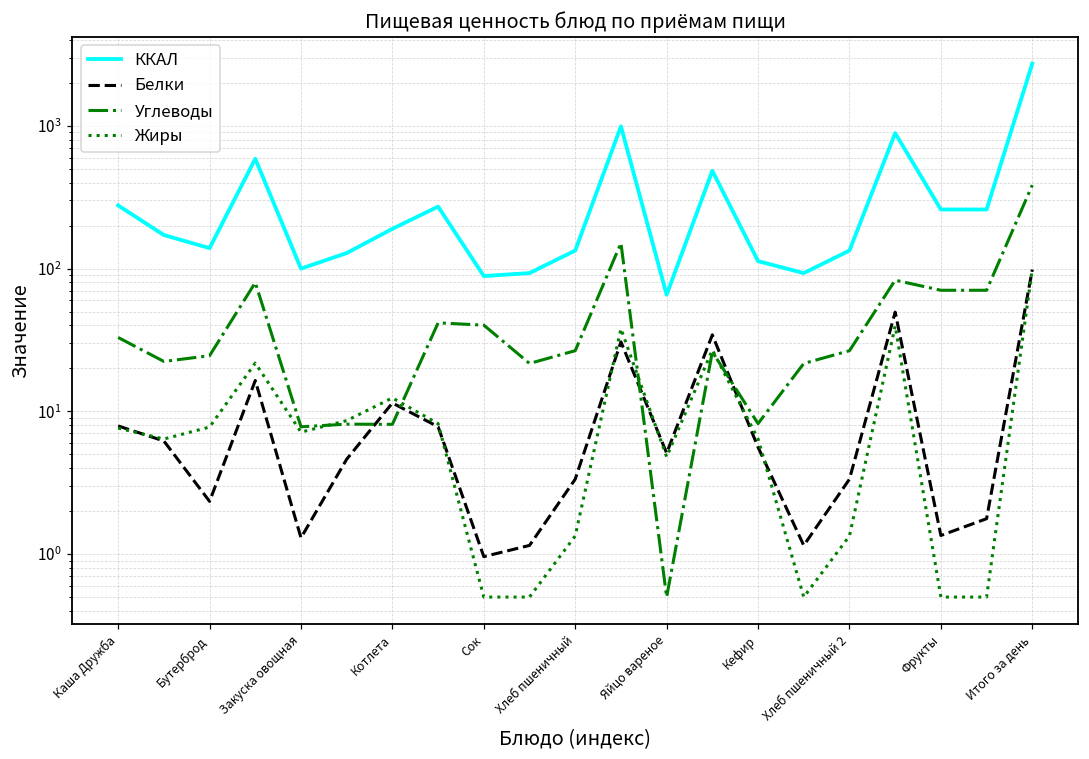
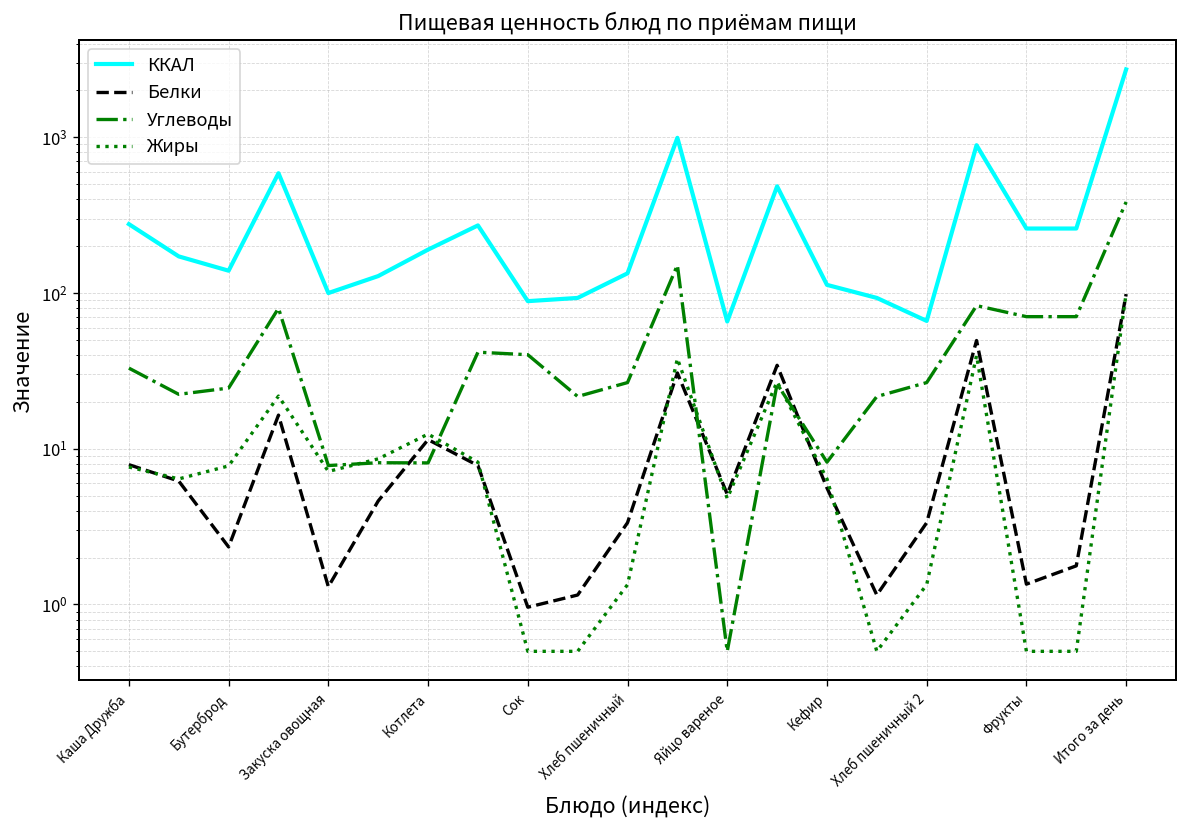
  {
    "ККАЛ": {
      "Каша Дружба": 280,
      "Бутерброд": 140,
      "Закуска овощная": 100,
      "Котлета": 190,
      "Сок": 90,
      "Хлеб пшеничный": 130,
      "Яйцо вареное": 70,
      "Кефир": 110,
-     "Хлеб пшеничный 2": 130,
+     "Хлеб пшеничный 2": 70,
      "Фрукты": 260,
      "Итого за день": 2700
    },
    "Белки": {
      "Бутерброд": 2.3,
      "Закуска овощная": 1.3,
      "Котлета": 11,
      "Сок": 1,
      "Хлеб пшеничный": 3.4,
      "Яйцо вареное": 5,
      "Кефир": 5.6,
      "Хлеб пшеничный 2": 3.4,
      "Фрукты": 1.4
    }
  }
